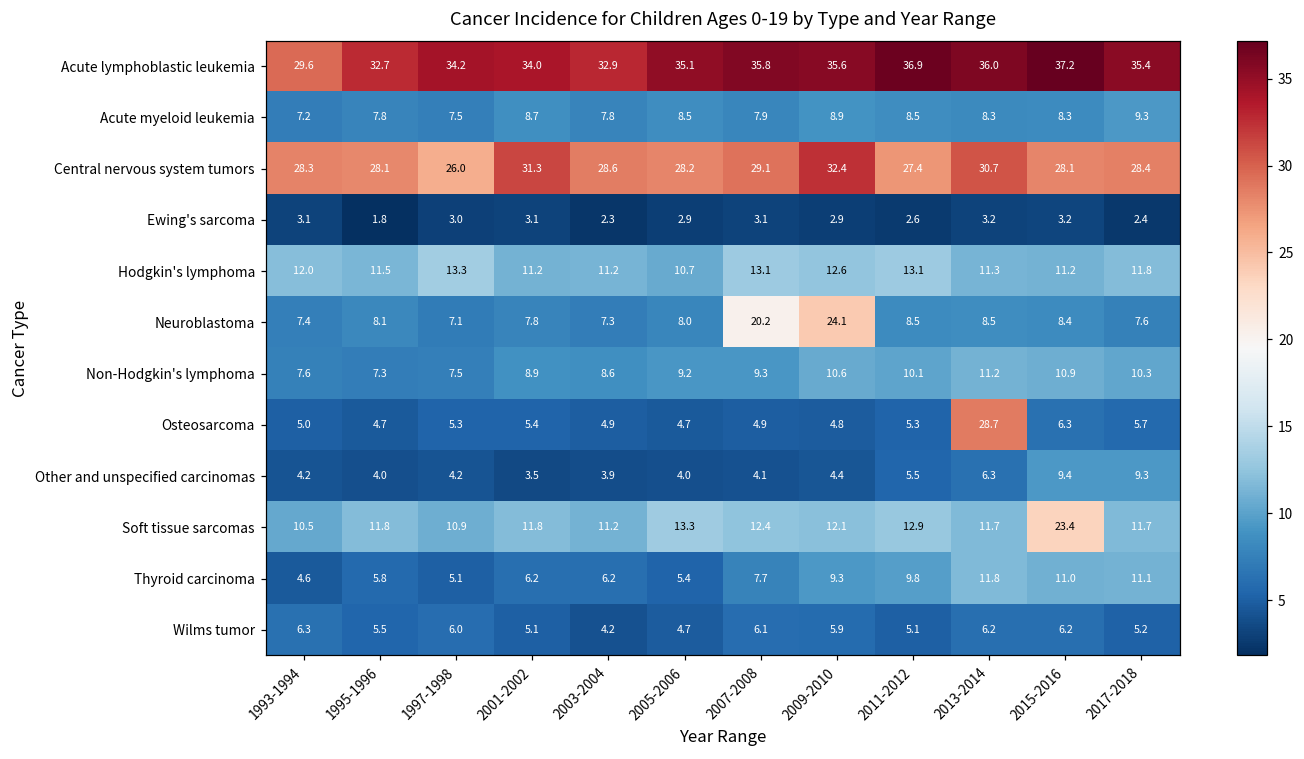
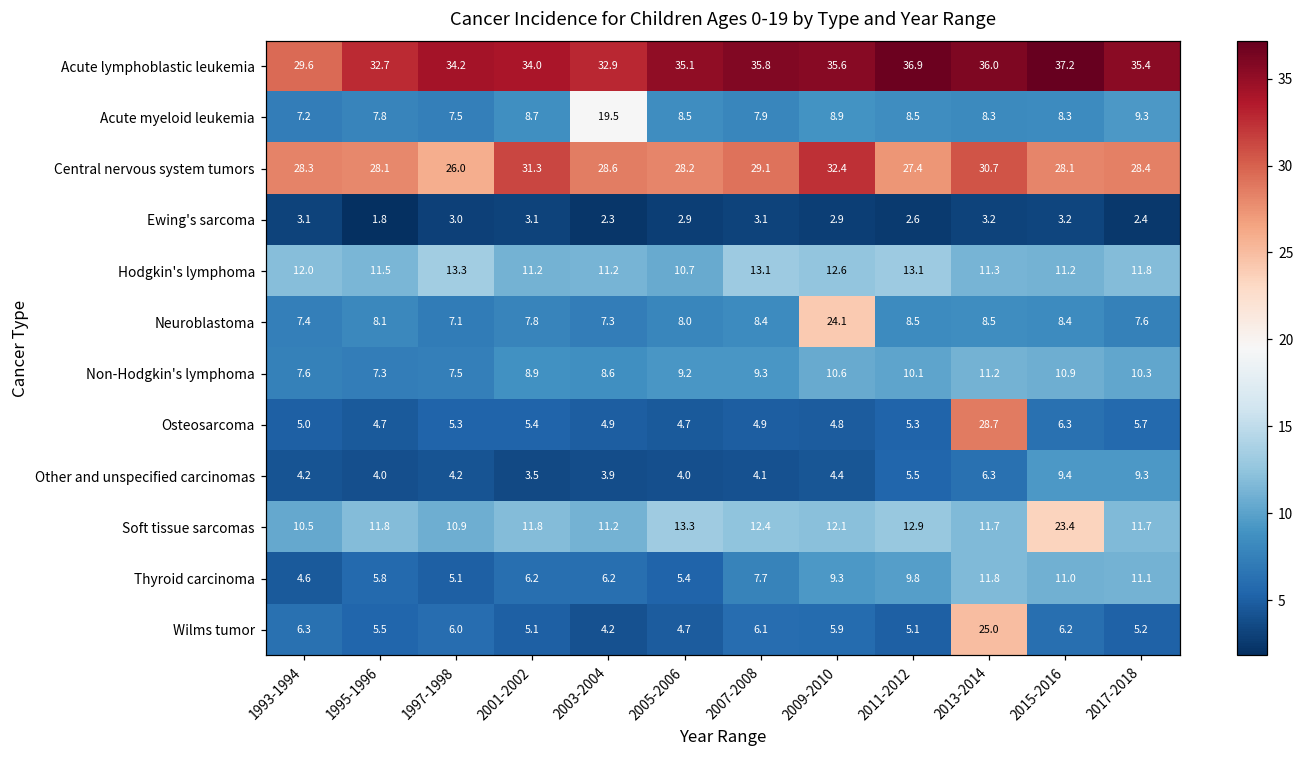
  {
    "Acute lymphoblastic leukemia": {
      "1993-1994": 29.6,
      "1995-1996": 32.7,
      "1997-1998": 34.2,
      "2001-2002": 34.0,
      "2003-2004": 32.9,
      "2005-2006": 35.1,
      "2007-2008": 35.8,
      "2009-2010": 35.6,
      "2011-2012": 36.9,
      "2013-2014": 36.0,
      "2015-2016": 37.2,
      "2017-2018": 35.4
    },
    "Acute myeloid leukemia": {
      "1993-1994": 7.2,
      "1995-1996": 7.8,
      "1997-1998": 7.5,
      "2001-2002": 8.7,
-     "2003-2004": 7.8,
+     "2003-2004": 19.5,
      "2005-2006": 8.5,
      "2007-2008": 7.9,
      "2009-2010": 8.9,
      "2011-2012": 8.5,
      "2013-2014": 8.3,
      "2015-2016": 8.3,
      "2017-2018": 9.3
    },
    "Central nervous system tumors": {
      "1993-1994": 28.3,
      "1995-1996": 28.1,
      "1997-1998": 26.0,
      "2001-2002": 31.3,
      "2003-2004": 28.6,
      "2005-2006": 28.2,
      "2007-2008": 29.1,
      "2009-2010": 32.4,
      "2011-2012": 27.4,
      "2013-2014": 30.7,
      "2015-2016": 28.1,
      "2017-2018": 28.4
    },
    "Ewing's sarcoma": {
      "1993-1994": 3.1,
      "1995-1996": 1.8,
      "1997-1998": 3.0,
      "2001-2002": 3.1,
      "2003-2004": 2.3,
      "2005-2006": 2.9,
      "2007-2008": 3.1,
      "2009-2010": 2.9,
      "2011-2012": 2.6,
      "2013-2014": 3.2,
      "2015-2016": 3.2,
      "2017-2018": 2.4
    },
    "Hodgkin's lymphoma": {
      "1993-1994": 12.0,
      "1995-1996": 11.5,
      "1997-1998": 13.3,
      "2001-2002": 11.2,
      "2003-2004": 11.2,
      "2005-2006": 10.7,
      "2007-2008": 13.1,
      "2009-2010": 12.6,
      "2011-2012": 13.1,
      "2013-2014": 11.3,
      "2015-2016": 11.2,
      "2017-2018": 11.8
    },
    "Neuroblastoma": {
      "1993-1994": 7.4,
      "1995-1996": 8.1,
      "1997-1998": 7.1,
      "2001-2002": 7.8,
      "2003-2004": 7.3,
      "2005-2006": 8.0,
-     "2007-2008": 20.2,
+     "2007-2008": 8.4,
      "2009-2010": 24.1,
      "2011-2012": 8.5,
      "2013-2014": 8.5,
      "2015-2016": 8.4,
      "2017-2018": 7.6
    },
    "Non-Hodgkin's lymphoma": {
      "1993-1994": 7.6,
      "1995-1996": 7.3,
      "1997-1998": 7.5,
      "2001-2002": 8.9,
      "2003-2004": 8.6,
      "2005-2006": 9.2,
      "2007-2008": 9.3,
      "2009-2010": 10.6,
      "2011-2012": 10.1,
      "2013-2014": 11.2,
      "2015-2016": 10.9,
      "2017-2018": 10.3
    },
    "Osteosarcoma": {
      "1993-1994": 5.0,
      "1995-1996": 4.7,
      "1997-1998": 5.3,
      "2001-2002": 5.4,
      "2003-2004": 4.9,
      "2005-2006": 4.7,
      "2007-2008": 4.9,
      "2009-2010": 4.8,
      "2011-2012": 5.3,
      "2013-2014": 28.7,
      "2015-2016": 6.3,
      "2017-2018": 5.7
    },
    "Other and unspecified carcinomas": {
      "1993-1994": 4.2,
      "1995-1996": 4.0,
      "1997-1998": 4.2,
      "2001-2002": 3.5,
      "2003-2004": 3.9,
      "2005-2006": 4.0,
      "2007-2008": 4.1,
      "2009-2010": 4.4,
      "2011-2012": 5.5,
      "2013-2014": 6.3,
      "2015-2016": 9.4,
      "2017-2018": 9.3
    },
    "Soft tissue sarcomas": {
      "1993-1994": 10.5,
      "1995-1996": 11.8,
      "1997-1998": 10.9,
      "2001-2002": 11.8,
      "2003-2004": 11.2,
      "2005-2006": 13.3,
      "2007-2008": 12.4,
      "2009-2010": 12.1,
      "2011-2012": 12.9,
      "2013-2014": 11.7,
      "2015-2016": 23.4,
      "2017-2018": 11.7
    },
    "Thyroid carcinoma": {
      "1993-1994": 4.6,
      "1995-1996": 5.8,
      "1997-1998": 5.1,
      "2001-2002": 6.2,
      "2003-2004": 6.2,
      "2005-2006": 5.4,
      "2007-2008": 7.7,
      "2009-2010": 9.3,
      "2011-2012": 9.8,
      "2013-2014": 11.8,
      "2015-2016": 11.0,
      "2017-2018": 11.1
    },
    "Wilms tumor": {
      "1993-1994": 6.3,
      "1995-1996": 5.5,
      "1997-1998": 6.0,
      "2001-2002": 5.1,
      "2003-2004": 4.2,
      "2005-2006": 4.7,
      "2007-2008": 6.1,
      "2009-2010": 5.9,
      "2011-2012": 5.1,
-     "2013-2014": 6.2,
+     "2013-2014": 25.0,
      "2015-2016": 6.2,
      "2017-2018": 5.2
    }
  }
